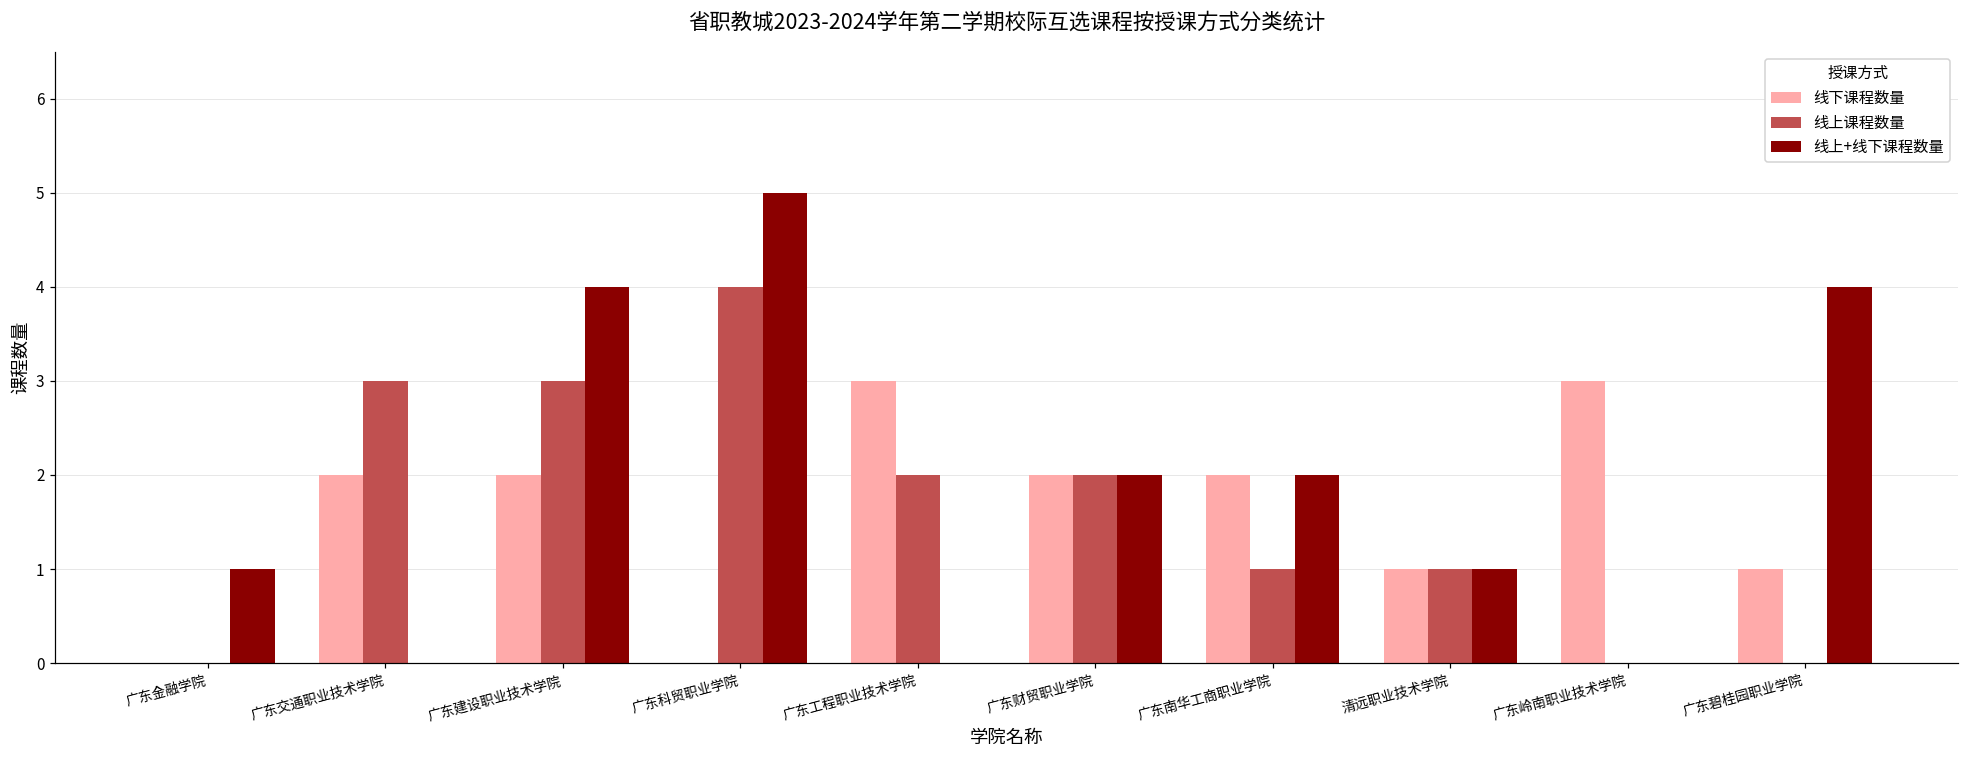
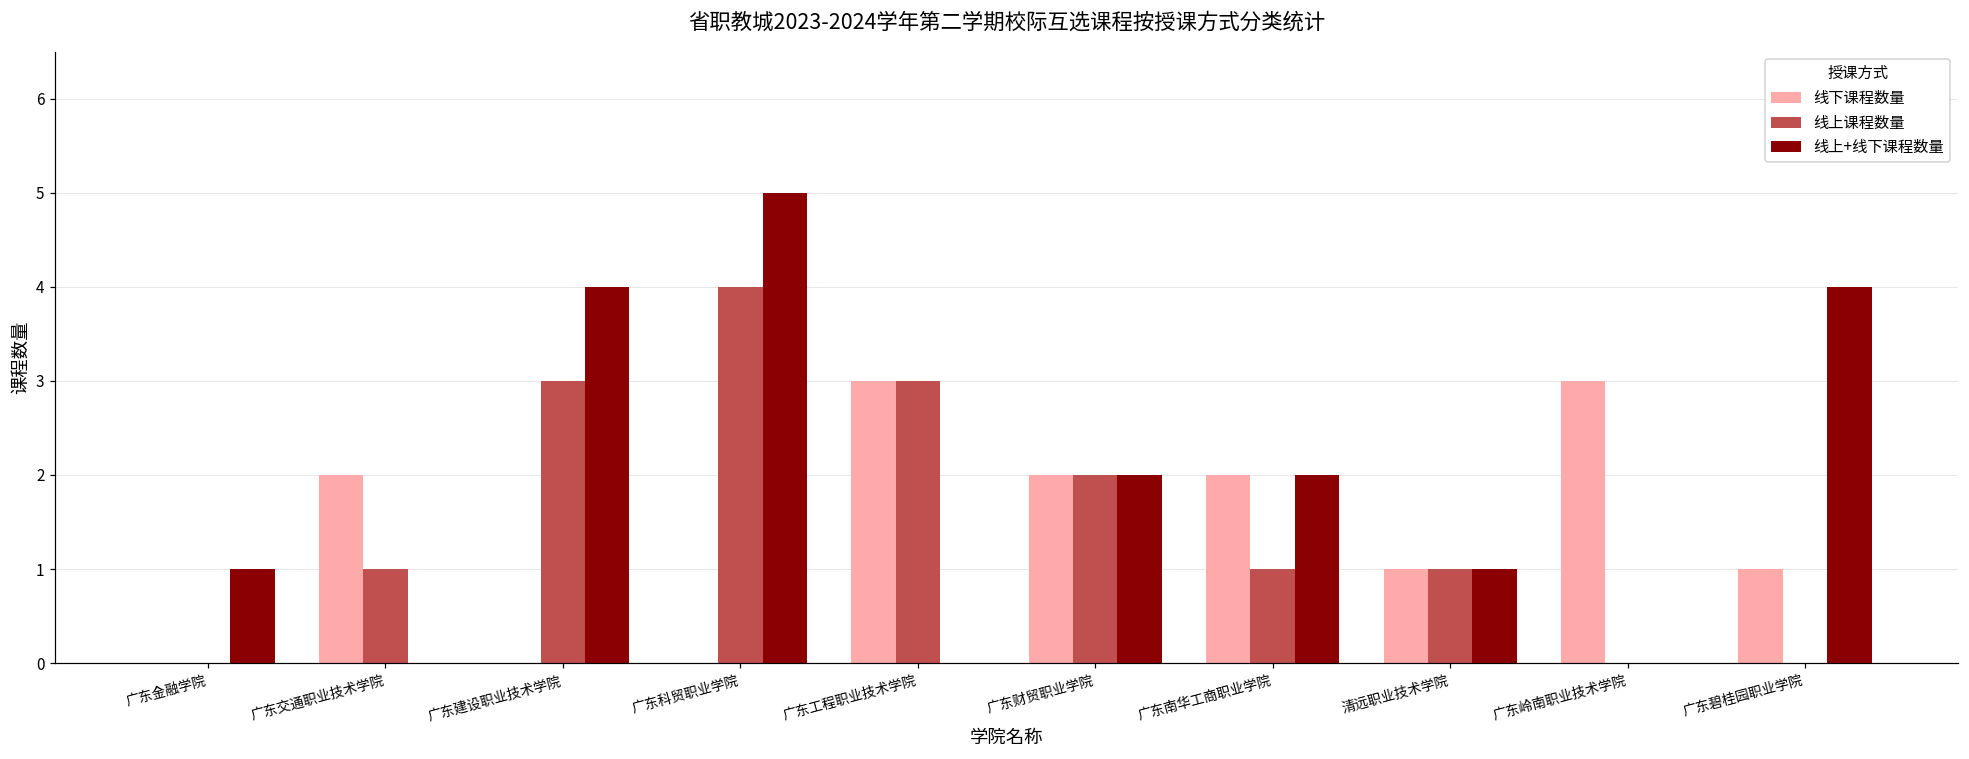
  {
    "线下课程数量": {
      "广东金融学院": 0,
      "广东交通职业技术学院": 2,
-     "广东建设职业技术学院": 2,
+     "广东建设职业技术学院": 0,
      "广东科贸职业学院": 0,
      "广东工程职业技术学院": 3,
      "广东财贸职业学院": 2,
      "广东南华工商职业学院": 2,
      "清远职业技术学院": 1,
      "广东岭南职业技术学院": 3,
      "广东碧桂园职业学院": 1
    },
    "线上课程数量": {
      "广东金融学院": 0,
-     "广东交通职业技术学院": 3,
+     "广东交通职业技术学院": 1,
      "广东建设职业技术学院": 3,
      "广东科贸职业学院": 4,
-     "广东工程职业技术学院": 2,
+     "广东工程职业技术学院": 3,
      "广东财贸职业学院": 2,
      "广东南华工商职业学院": 1,
      "清远职业技术学院": 1,
      "广东岭南职业技术学院": 0,
      "广东碧桂园职业学院": 0
    },
    "线上+线下课程数量": {
      "广东金融学院": 1,
      "广东交通职业技术学院": 0,
      "广东建设职业技术学院": 4,
      "广东科贸职业学院": 5,
      "广东工程职业技术学院": 0,
      "广东财贸职业学院": 2,
      "广东南华工商职业学院": 2,
      "清远职业技术学院": 1,
      "广东岭南职业技术学院": 0,
      "广东碧桂园职业学院": 4
    }
  }
